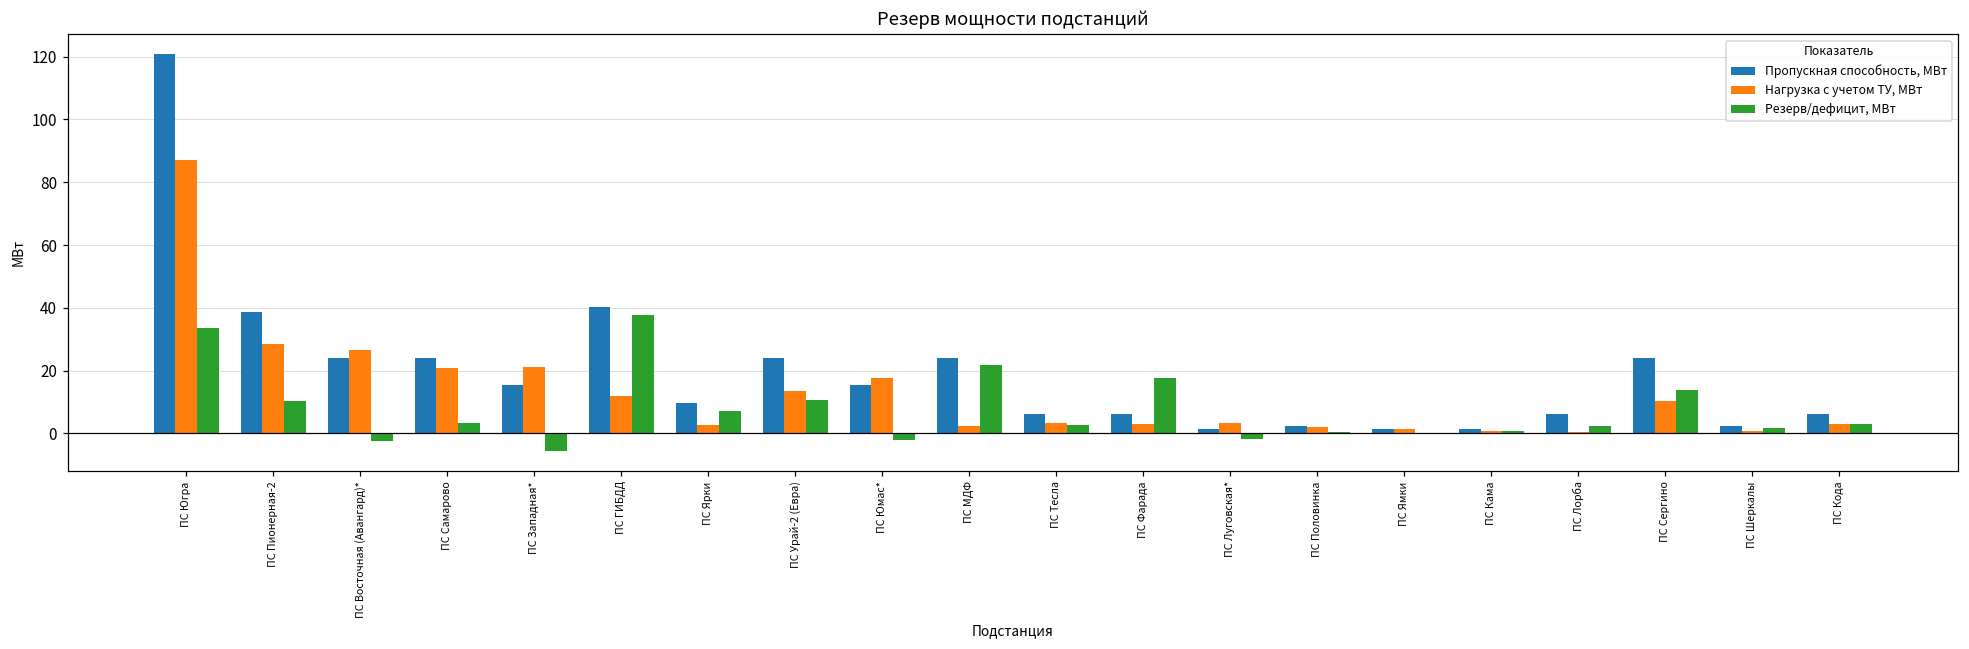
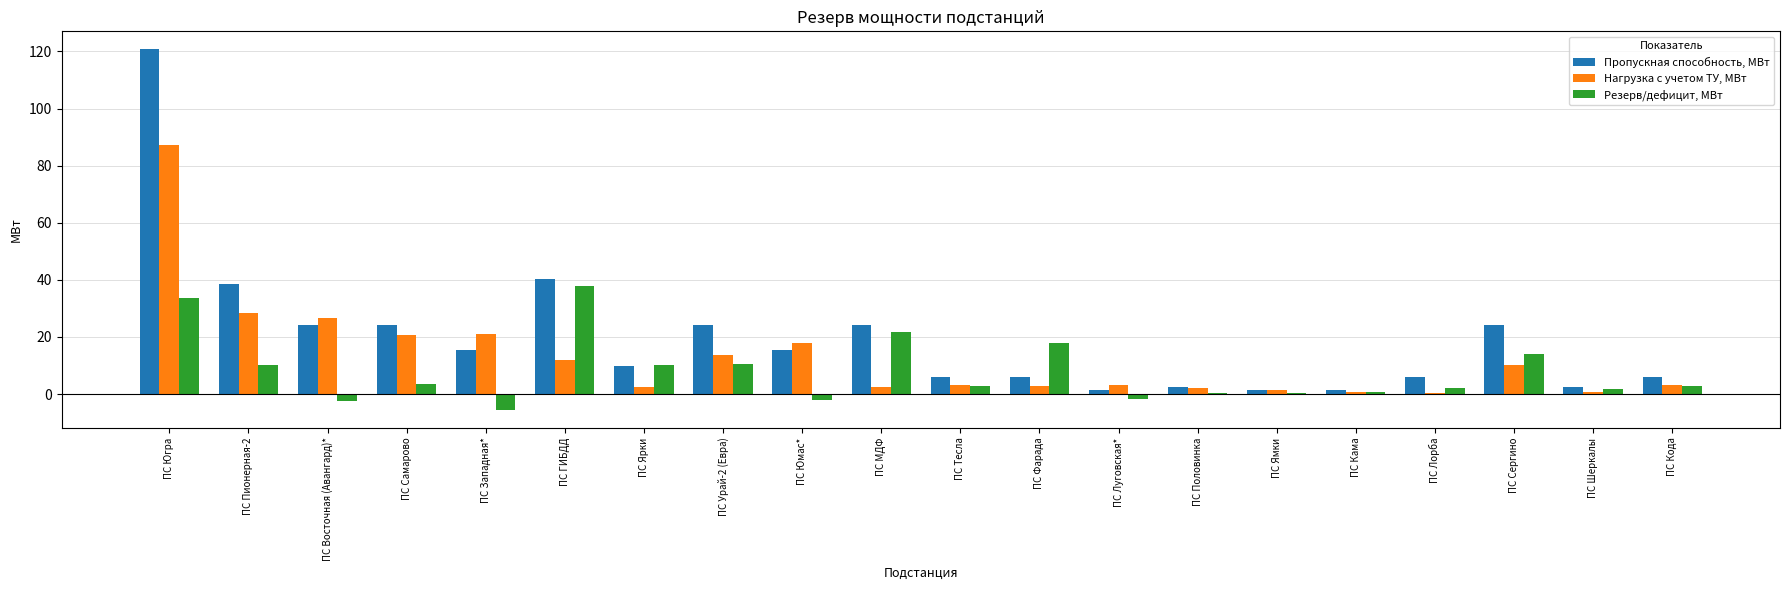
  {
    "Пропускная способность, МВт": {
      "ПС Югра": 121,
      "ПС Пионерная-2": 39,
      "ПС Восточная (Авангард)*": 24,
      "ПС Самарово": 24,
      "ПС Западная*": 15,
      "ПС ГИБДД": 40,
      "ПС Ярки": 10,
      "ПС Урай-2 (Евра)": 24,
      "ПС Юмас*": 15,
      "ПС МДФ": 24,
      "ПС Тесла": 6,
      "ПС Фарада": 6,
      "ПС Луговская*": 2,
      "ПС Половинка": 2,
      "ПС Ямки": 2,
      "ПС Кама": 2,
      "ПС Лорба": 6,
      "ПС Сергино": 24,
      "ПС Шеркалы": 2,
      "ПС Кода": 6
    },
    "Нагрузка с учетом ТУ, МВт": {
      "ПС Югра": 87,
      "ПС Пионерная-2": 28,
      "ПС Восточная (Авангард)*": 27,
      "ПС Самарово": 21,
      "ПС Западная*": 21,
      "ПС ГИБДД": 12,
      "ПС Ярки": 3,
      "ПС Урай-2 (Евра)": 14,
      "ПС Юмас*": 18,
      "ПС МДФ": 2,
      "ПС Тесла": 3,
      "ПС Фарада": 3,
      "ПС Луговская*": 3,
      "ПС Половинка": 2,
      "ПС Ямки": 1,
      "ПС Сергино": 10,
      "ПС Кода": 3
    },
    "Резерв/дефицит, МВт": {
      "ПС Югра": 34,
      "ПС Пионерная-2": 10,
      "ПС Восточная (Авангард)*": -2,
      "ПС Самарово": 3,
      "ПС Западная*": -6,
      "ПС ГИБДД": 38,
-     "ПС Ярки": 7,
+     "ПС Ярки": 10,
      "ПС Урай-2 (Евра)": 11,
      "ПС Юмас*": -2,
      "ПС МДФ": 22,
      "ПС Тесла": 3,
      "ПС Фарада": 18,
      "ПС Луговская*": -2,
      "ПС Лорба": 2,
      "ПС Сергино": 14,
      "ПС Шеркалы": 2,
      "ПС Кода": 3
    }
  }
